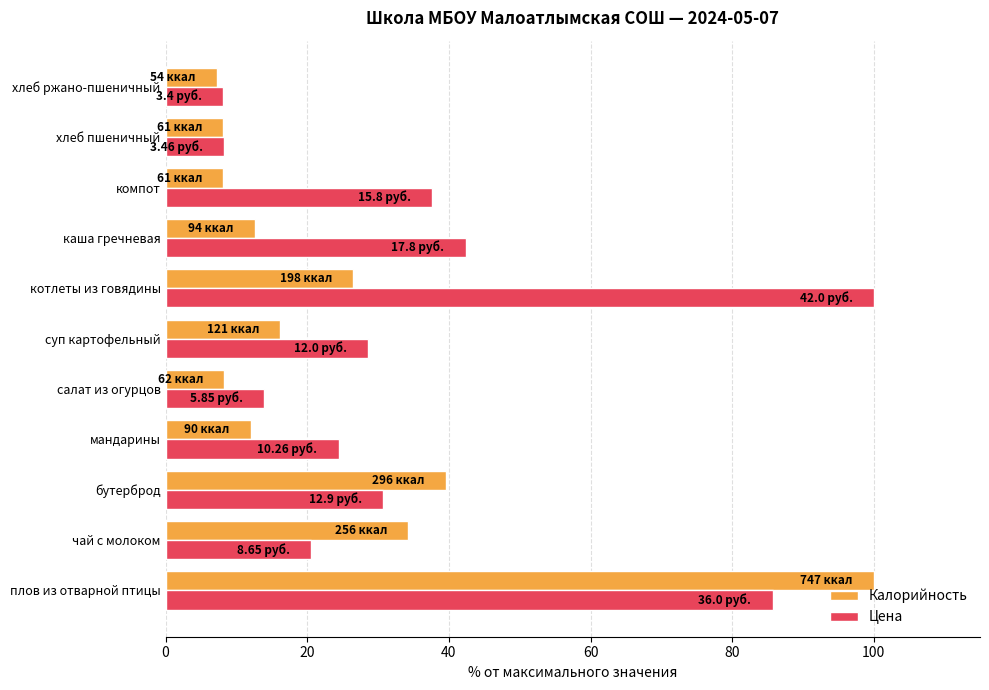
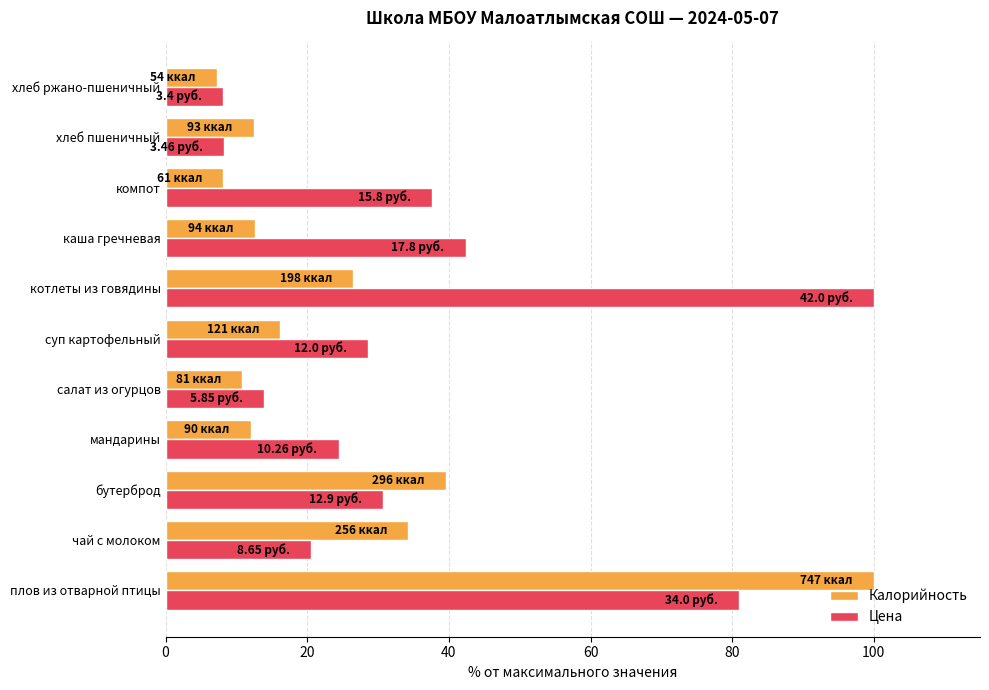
  {
    "Калорийность": {
-     "хлеб пшеничный": 61,
-     "салат из огурцов": 62
+     "хлеб пшеничный": 93,
+     "салат из огурцов": 81
    },
    "Цена": {
-     "плов из отварной птицы": 36.0
+     "плов из отварной птицы": 34.0
    }
  }
